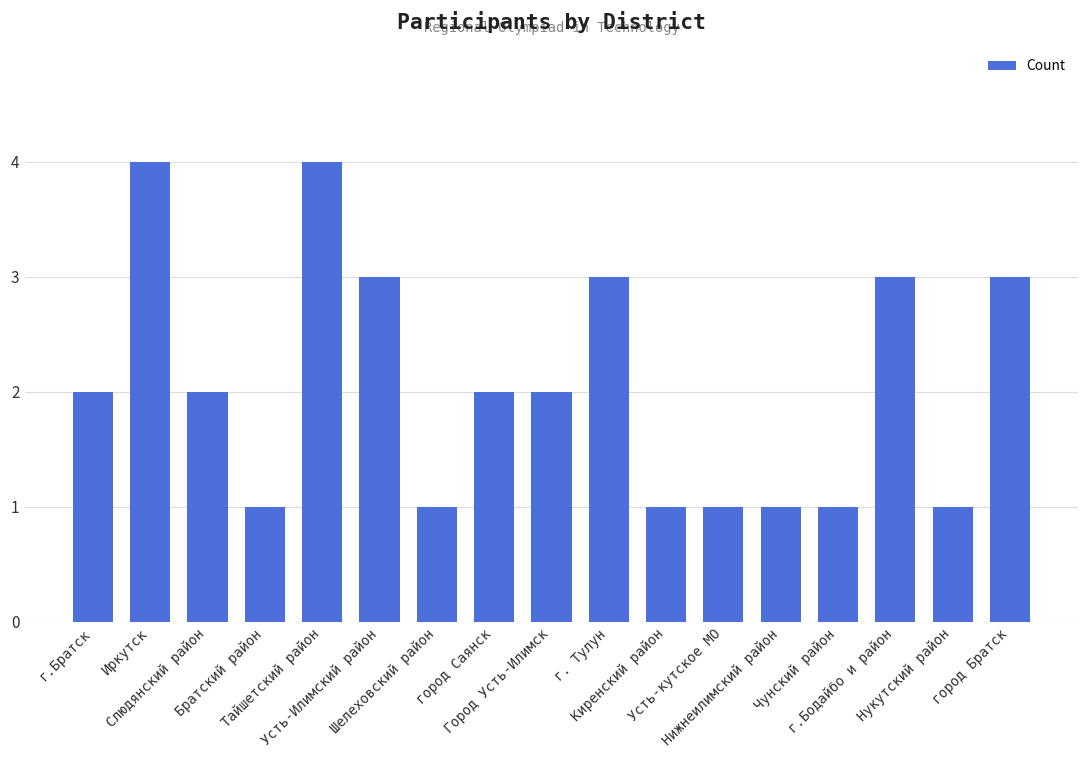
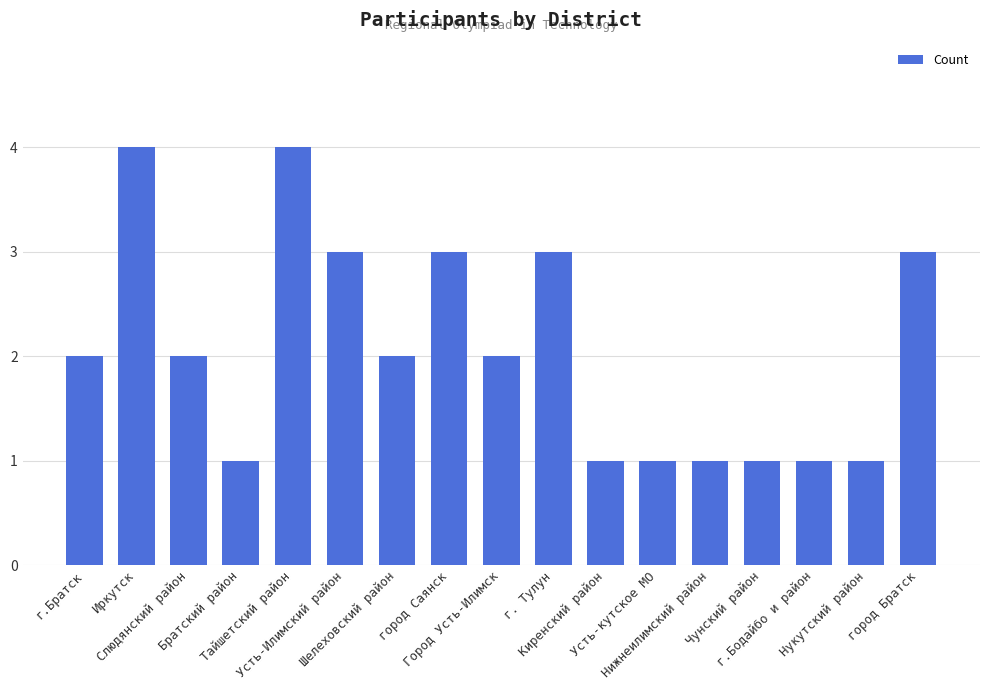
  {
    "г.Братск": 2,
    "Иркутск": 4,
    "Слюдянский район": 2,
    "Братский район": 1,
    "Тайшетский район": 4,
    "Усть-Илимский район": 3,
-   "Шелеховский район": 1,
-   "город Саянск": 2,
+   "Шелеховский район": 2,
+   "город Саянск": 3,
    "Город Усть-Илимск": 2,
    "г. Тулун": 3,
    "Киренский район": 1,
    "Усть-кутское МО": 1,
    "Нижнеилимский район": 1,
    "Чунский район": 1,
-   "г.Бодайбо и район": 3,
+   "г.Бодайбо и район": 1,
    "Нукутский район": 1,
    "город Братск": 3
  }
